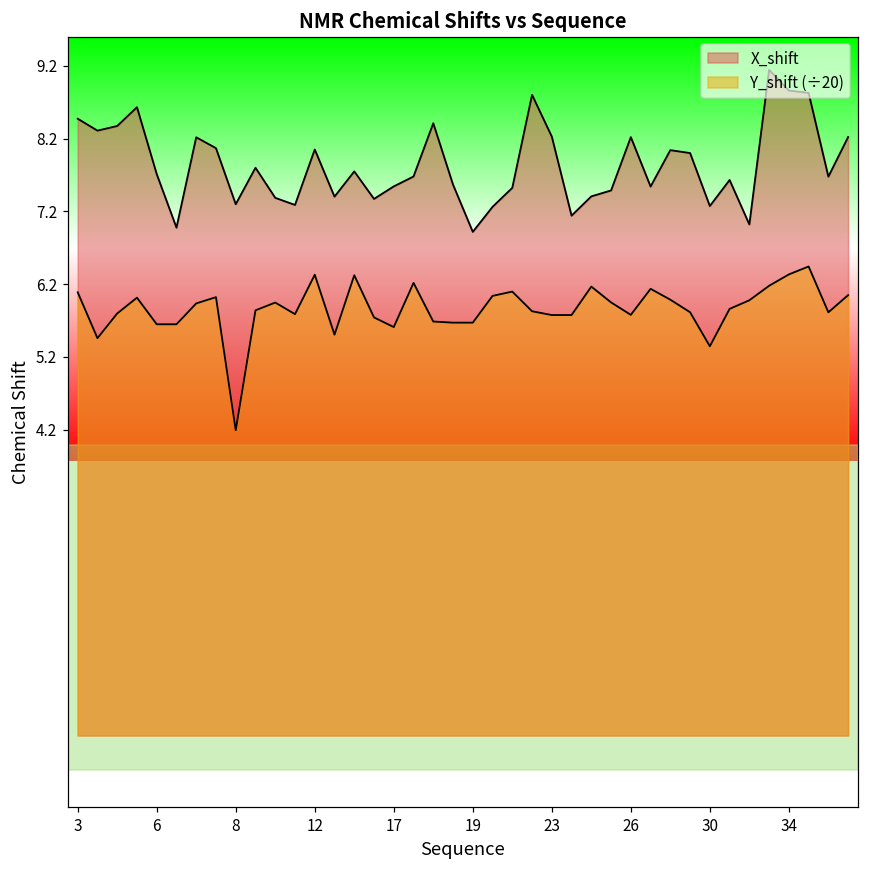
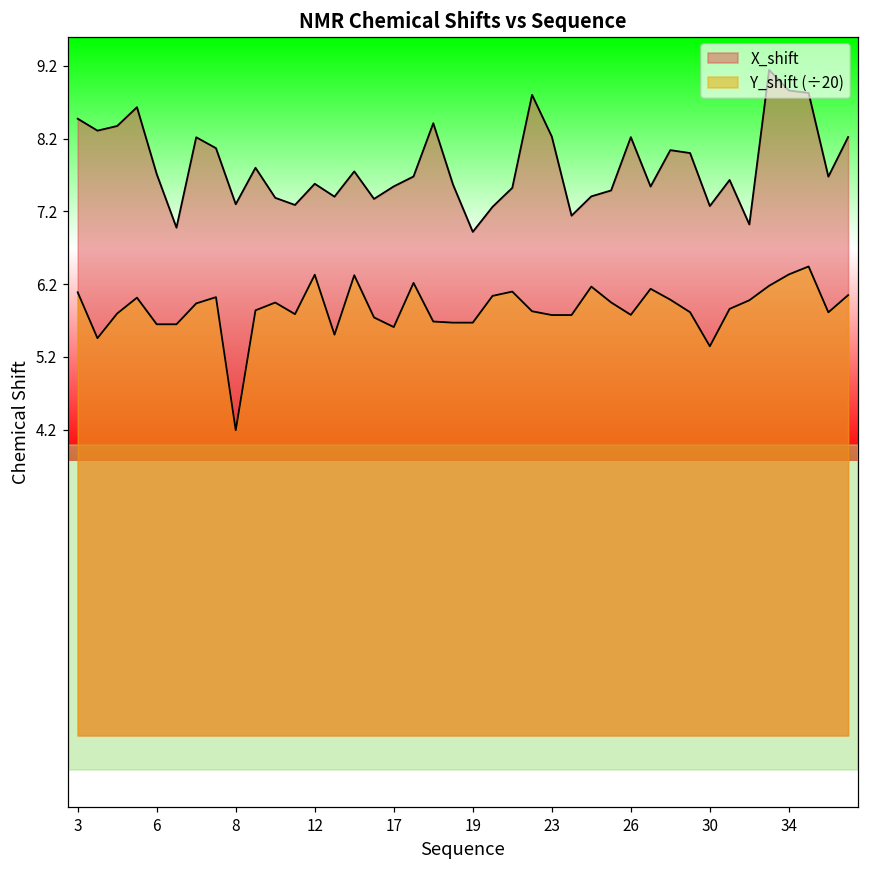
  {
    "X_shift": {
      "8": 7.3,
-     "12": 8.1
+     "12": 7.6
    },
    "Y_shift (÷20)": {
      "8": 4.2,
      "12": 6.3
    }
  }
